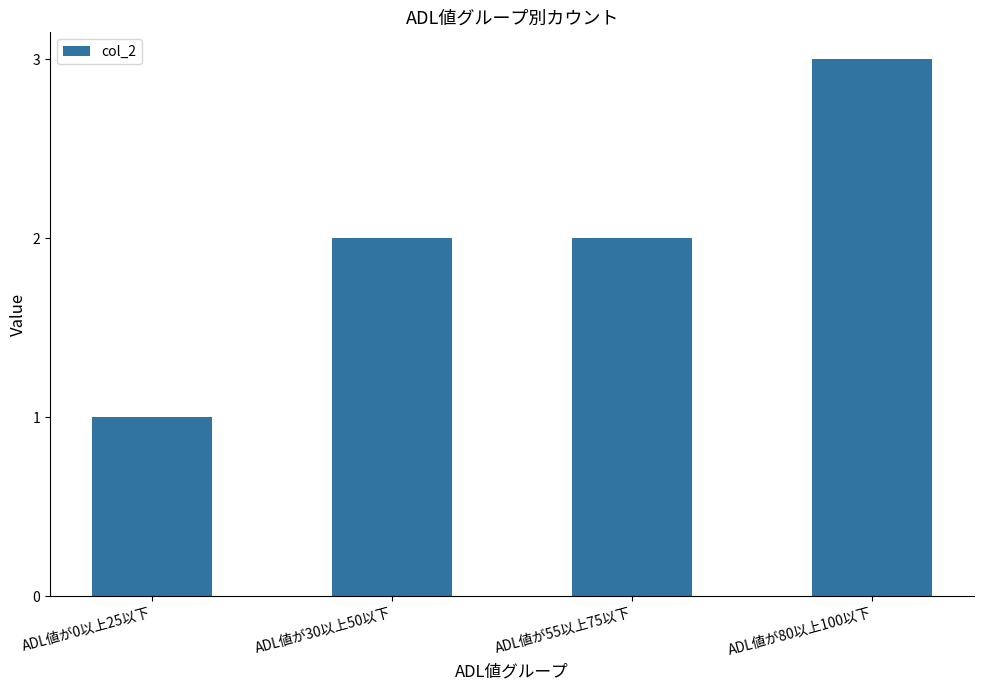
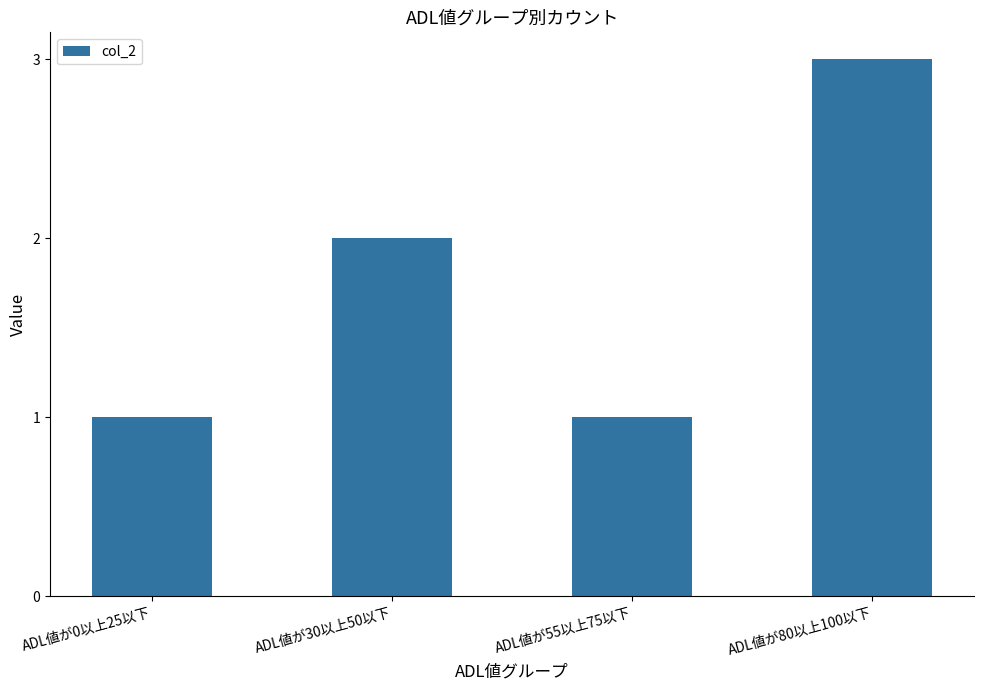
  {
    "ADL値が0以上25以下": 1,
    "ADL値が30以上50以下": 2,
-   "ADL値が55以上75以下": 2,
+   "ADL値が55以上75以下": 1,
    "ADL値が80以上100以下": 3
  }
